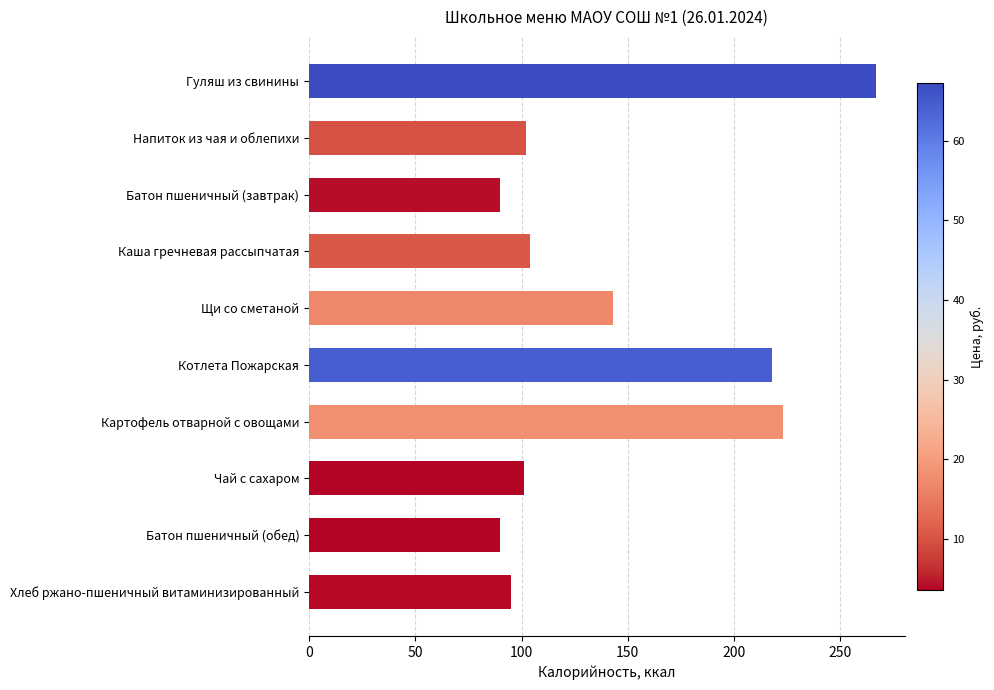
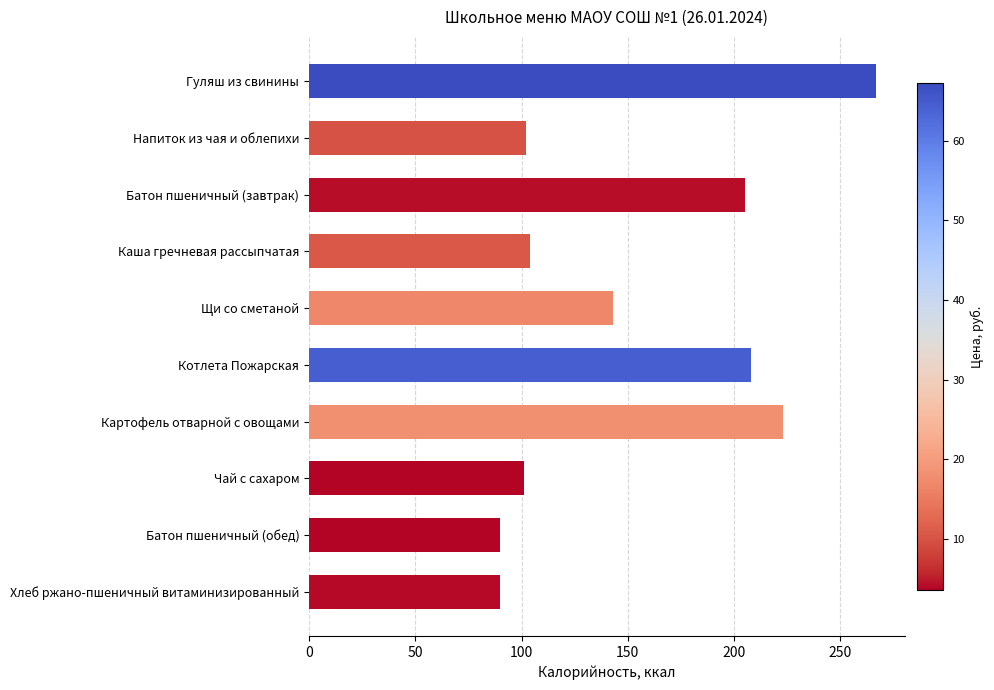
  {
    "Гуляш из свинины": 267,
    "Напиток из чая и облепихи": 102,
-   "Батон пшеничный (завтрак)": 90,
+   "Батон пшеничный (завтрак)": 205,
    "Каша гречневая рассыпчатая": 104,
    "Щи со сметаной": 143,
-   "Котлета Пожарская": 218,
+   "Котлета Пожарская": 208,
    "Картофель отварной с овощами": 223,
    "Чай с сахаром": 101,
    "Батон пшеничный (обед)": 90,
-   "Хлеб ржано-пшеничный витаминизированный": 95
+   "Хлеб ржано-пшеничный витаминизированный": 90
  }
